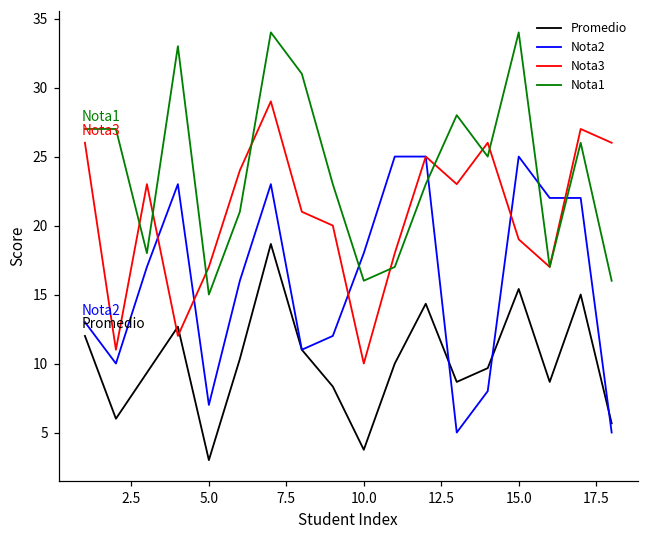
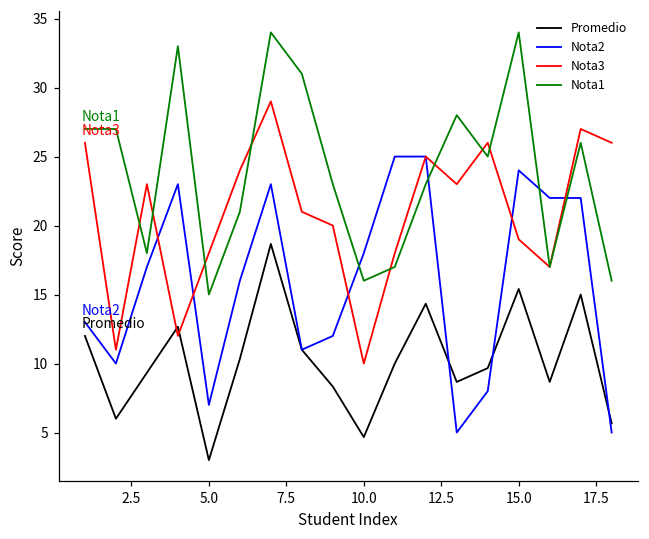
  {
    "Promedio": {
      "5.0": 3.0,
-     "10.0": 3.8,
+     "10.0": 4.7,
      "15.0": 15.4
    },
    "Nota2": {
      "5.0": 7.0,
      "10.0": 18.0,
-     "15.0": 25.0
+     "15.0": 24.0
    },
    "Nota3": {
-     "5.0": 17.0,
+     "5.0": 18.0,
      "10.0": 10.0,
      "15.0": 19.0
    },
    "Nota1": {
      "5.0": 15.0,
      "10.0": 16.0,
      "15.0": 34.0
    }
  }
